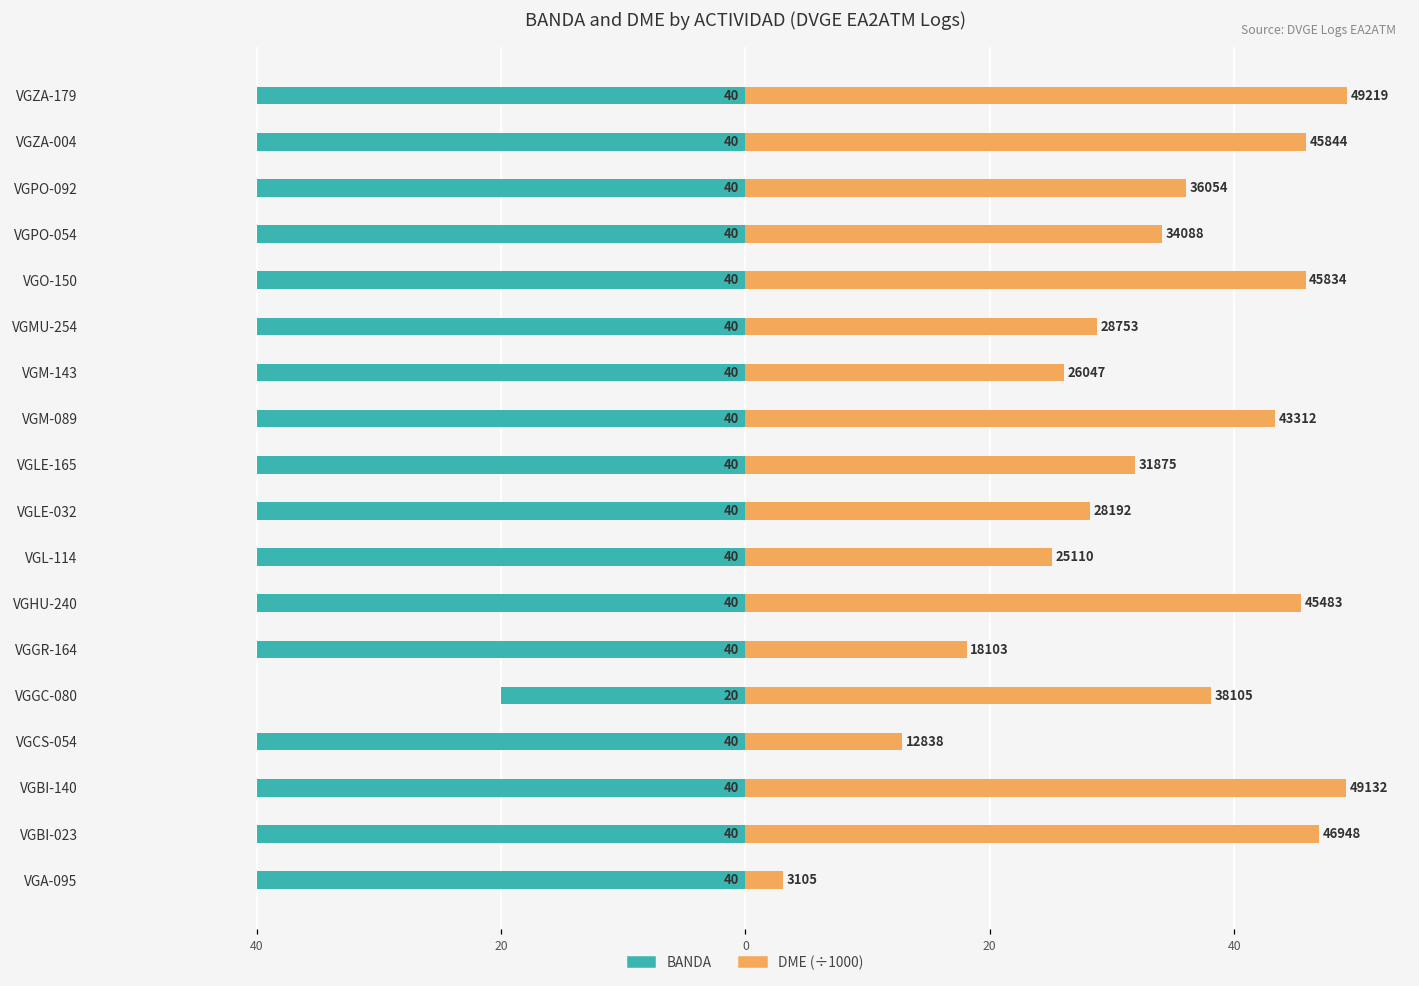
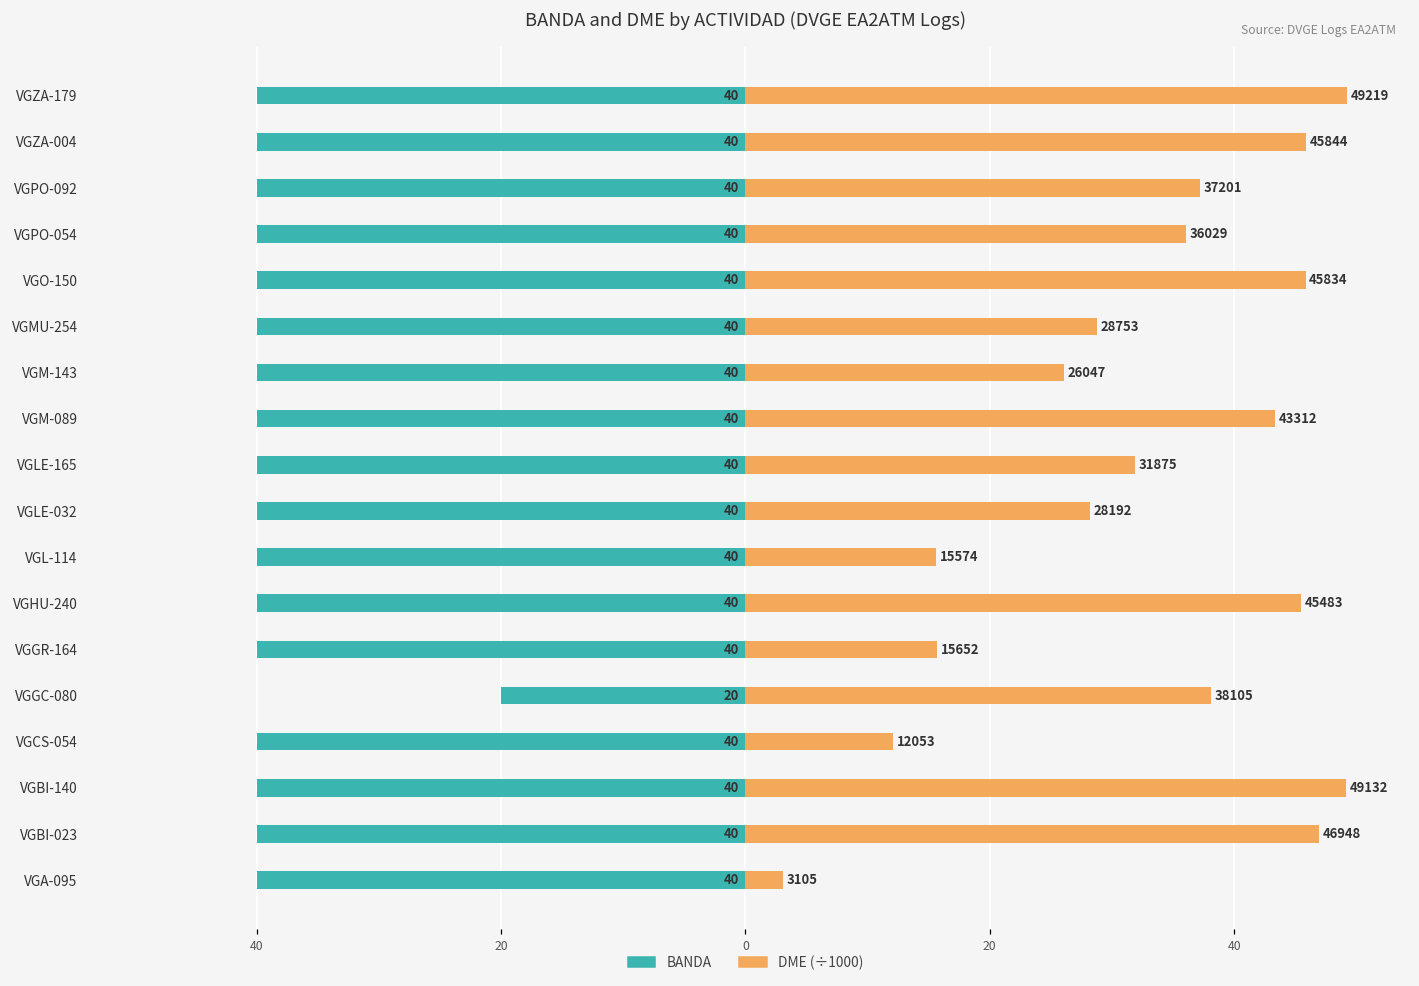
  {
    "DME (÷1000)": {
-     "VGPO-092": 36054,
-     "VGPO-054": 34088,
-     "VGL-114": 25110,
-     "VGGR-164": 18103,
-     "VGCS-054": 12838
+     "VGPO-092": 37201,
+     "VGPO-054": 36029,
+     "VGL-114": 15574,
+     "VGGR-164": 15652,
+     "VGCS-054": 12053
    }
  }
